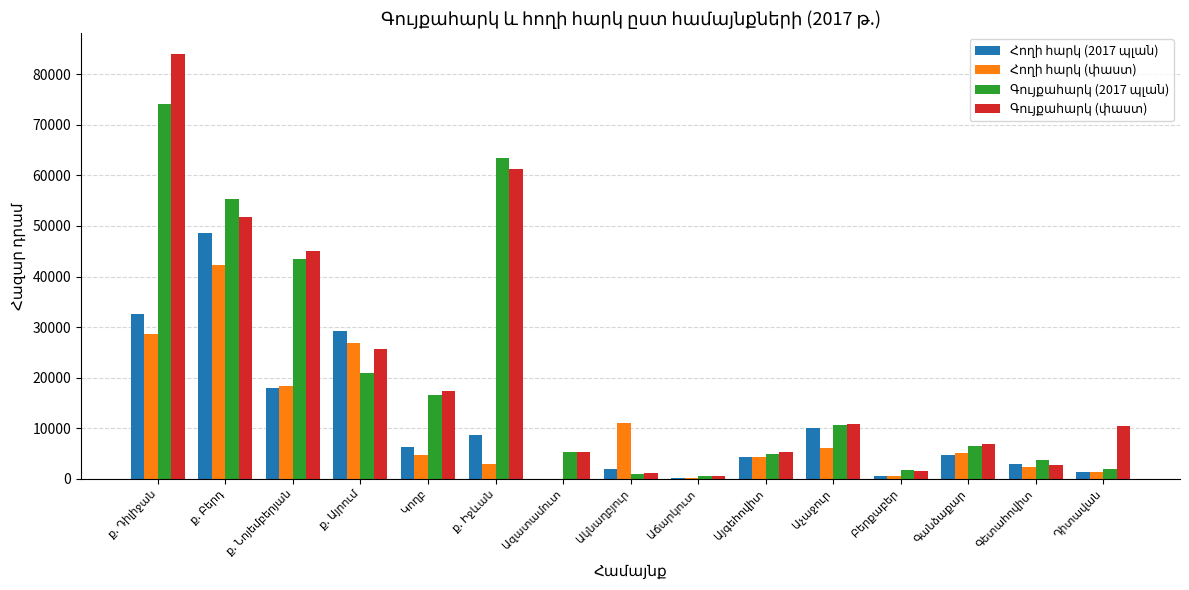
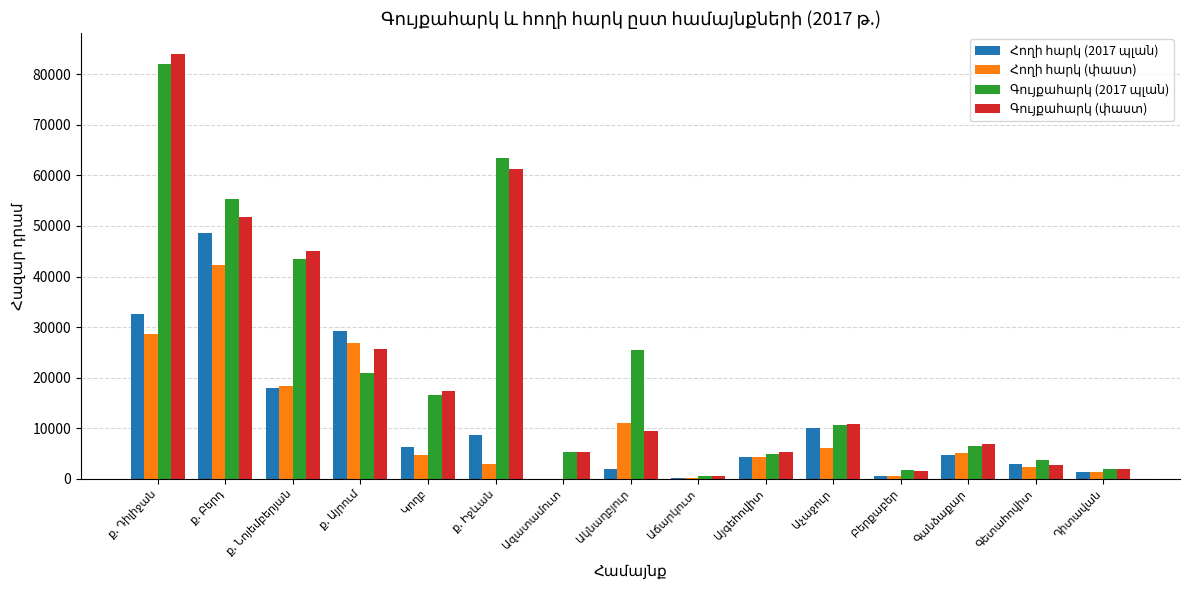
  {
    "Հողի հարկ (2017 պլան)": {
      "ք. Դիլիջան": 33000,
      "ք. Բերդ": 49000,
      "ք. Նոյեմբերյան": 18000,
      "ք. Այրում": 29000,
      "Կողբ": 6000,
      "ք. Իջևան": 9000,
      "Ազատամուտ": 0,
      "Ակնաղբյուր": 2000,
      "Այգեհովիտ": 4000,
      "Աչաջուր": 10000,
      "Գանձաքար": 5000,
      "Գետահովիտ": 3000,
      "Դիտավան": 1000
    },
    "Հողի հարկ (փաստ)": {
      "ք. Դիլիջան": 29000,
      "ք. Բերդ": 42000,
      "ք. Նոյեմբերյան": 18000,
      "ք. Այրում": 27000,
      "Կողբ": 5000,
      "ք. Իջևան": 3000,
      "Ակնաղբյուր": 11000,
      "Այգեհովիտ": 4000,
      "Աչաջուր": 6000,
      "Գանձաքար": 5000,
      "Գետահովիտ": 2000,
      "Դիտավան": 1000
    },
    "Գույքահարկ (2017 պլան)": {
-     "ք. Դիլիջան": 74000,
+     "ք. Դիլիջան": 82000,
      "ք. Բերդ": 55000,
      "ք. Նոյեմբերյան": 44000,
      "ք. Այրում": 21000,
      "Կողբ": 17000,
      "ք. Իջևան": 64000,
      "Ազատամուտ": 5000,
-     "Ակնաղբյուր": 1000,
+     "Ակնաղբյուր": 26000,
      "Աճարկուտ": 1000,
      "Այգեհովիտ": 5000,
      "Աչաջուր": 11000,
      "Բերքաբեր": 2000,
      "Գանձաքար": 7000,
      "Գետահովիտ": 4000,
      "Դիտավան": 2000
    },
    "Գույքահարկ (փաստ)": {
      "ք. Դիլիջան": 84000,
      "ք. Բերդ": 52000,
      "ք. Նոյեմբերյան": 45000,
      "ք. Այրում": 26000,
      "Կողբ": 17000,
      "ք. Իջևան": 61000,
      "Ազատամուտ": 5000,
-     "Ակնաղբյուր": 1000,
+     "Ակնաղբյուր": 9000,
      "Աճարկուտ": 1000,
      "Այգեհովիտ": 5000,
      "Աչաջուր": 11000,
      "Բերքաբեր": 2000,
      "Գանձաքար": 7000,
      "Գետահովիտ": 3000,
-     "Դիտավան": 10000
+     "Դիտավան": 2000
    }
  }
